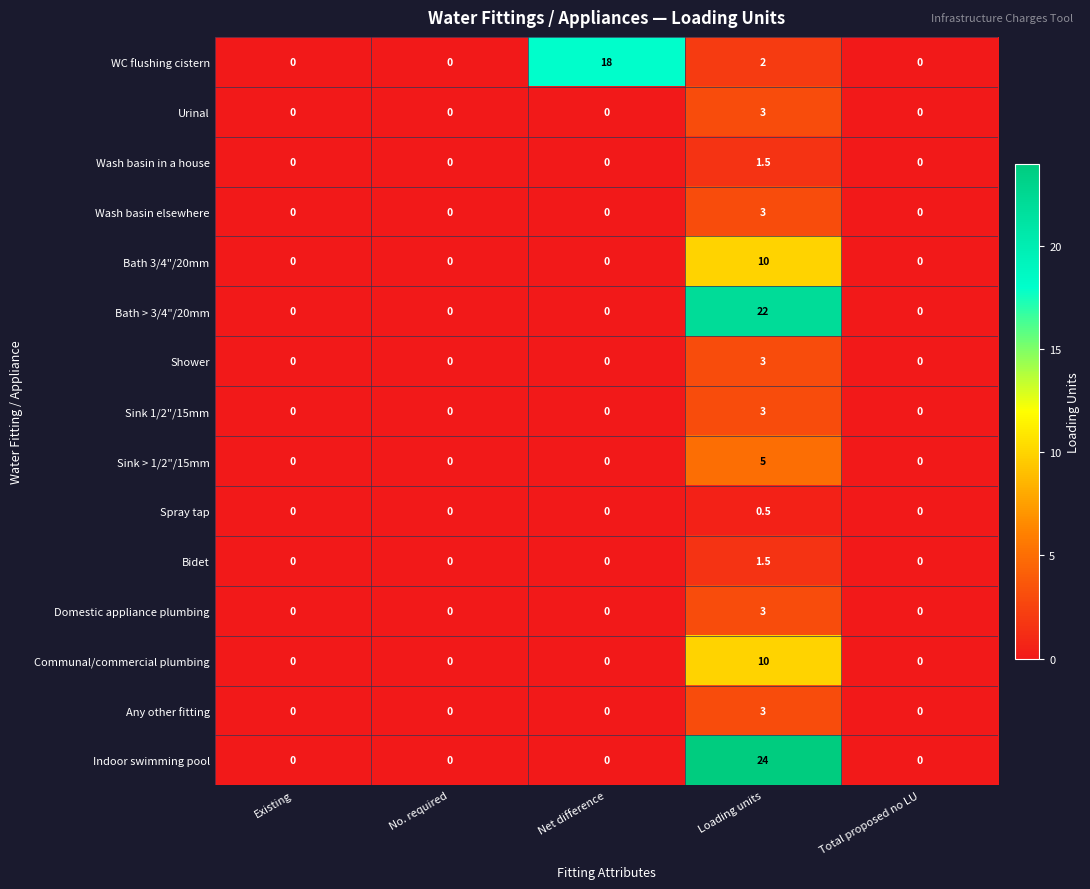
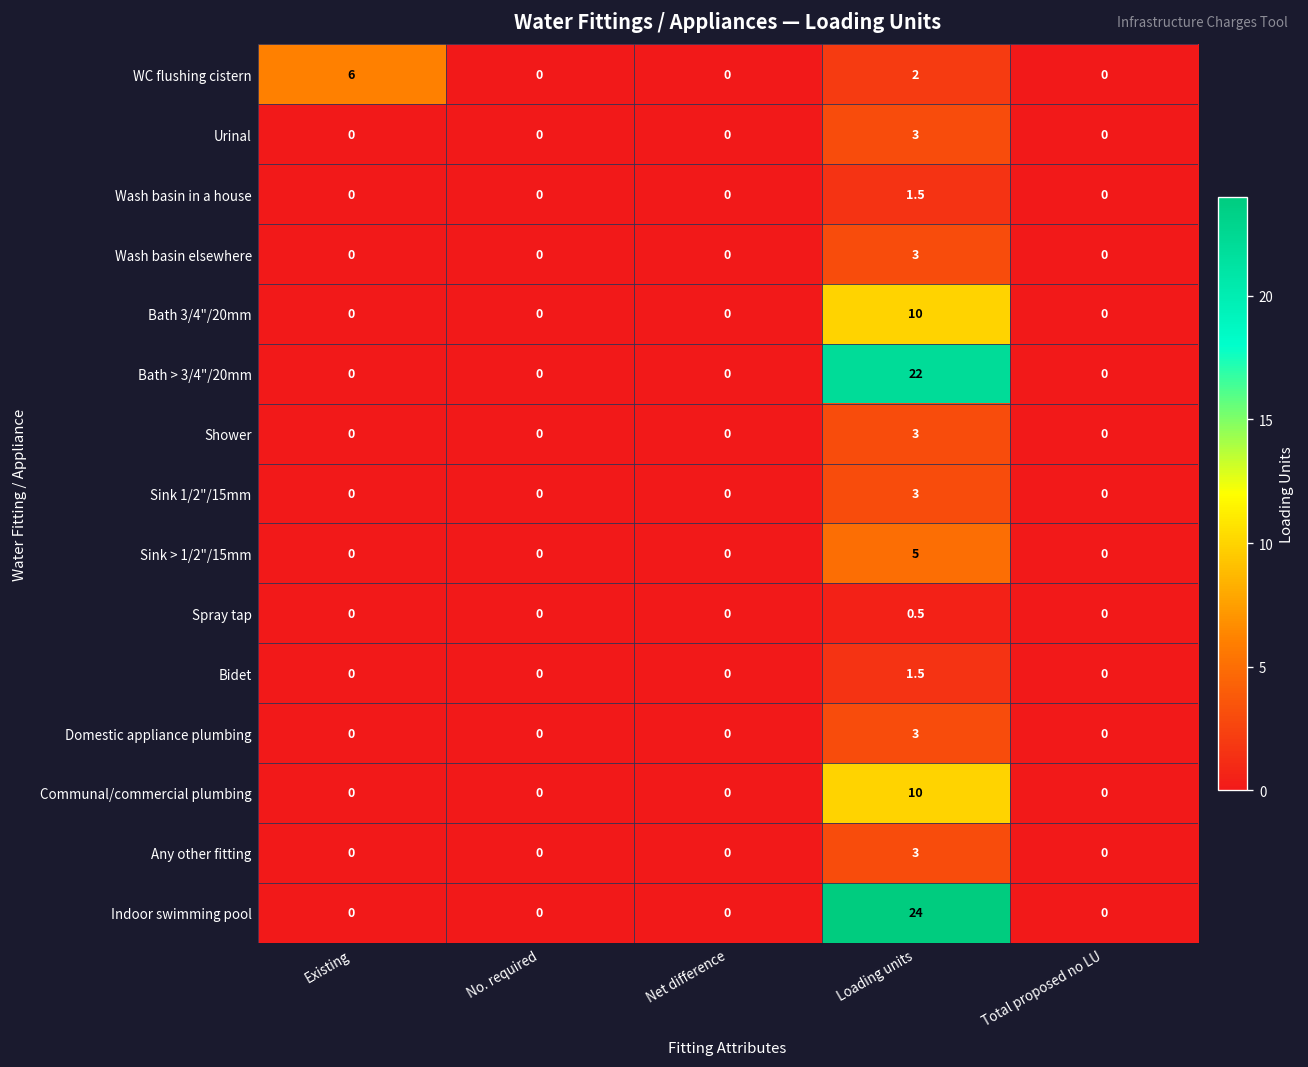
  {
    "WC flushing cistern": {
-     "Existing": 0,
+     "Existing": 6,
      "No. required": 0,
-     "Net difference": 18,
+     "Net difference": 0,
      "Loading units": 2,
      "Total proposed no LU": 0
    },
    "Urinal": {
      "Existing": 0,
      "No. required": 0,
      "Net difference": 0,
      "Loading units": 3,
      "Total proposed no LU": 0
    },
    "Wash basin in a house": {
      "Existing": 0,
      "No. required": 0,
      "Net difference": 0,
      "Loading units": 1.5,
      "Total proposed no LU": 0
    },
    "Wash basin elsewhere": {
      "Existing": 0,
      "No. required": 0,
      "Net difference": 0,
      "Loading units": 3,
      "Total proposed no LU": 0
    },
    "Bath 3/4\"/20mm": {
      "Existing": 0,
      "No. required": 0,
      "Net difference": 0,
      "Loading units": 10,
      "Total proposed no LU": 0
    },
    "Bath > 3/4\"/20mm": {
      "Existing": 0,
      "No. required": 0,
      "Net difference": 0,
      "Loading units": 22,
      "Total proposed no LU": 0
    },
    "Shower": {
      "Existing": 0,
      "No. required": 0,
      "Net difference": 0,
      "Loading units": 3,
      "Total proposed no LU": 0
    },
    "Sink 1/2\"/15mm": {
      "Existing": 0,
      "No. required": 0,
      "Net difference": 0,
      "Loading units": 3,
      "Total proposed no LU": 0
    },
    "Sink > 1/2\"/15mm": {
      "Existing": 0,
      "No. required": 0,
      "Net difference": 0,
      "Loading units": 5,
      "Total proposed no LU": 0
    },
    "Spray tap": {
      "Existing": 0,
      "No. required": 0,
      "Net difference": 0,
      "Loading units": 0.5,
      "Total proposed no LU": 0
    },
    "Bidet": {
      "Existing": 0,
      "No. required": 0,
      "Net difference": 0,
      "Loading units": 1.5,
      "Total proposed no LU": 0
    },
    "Domestic appliance plumbing": {
      "Existing": 0,
      "No. required": 0,
      "Net difference": 0,
      "Loading units": 3,
      "Total proposed no LU": 0
    },
    "Communal/commercial plumbing": {
      "Existing": 0,
      "No. required": 0,
      "Net difference": 0,
      "Loading units": 10,
      "Total proposed no LU": 0
    },
    "Any other fitting": {
      "Existing": 0,
      "No. required": 0,
      "Net difference": 0,
      "Loading units": 3,
      "Total proposed no LU": 0
    },
    "Indoor swimming pool": {
      "Existing": 0,
      "No. required": 0,
      "Net difference": 0,
      "Loading units": 24,
      "Total proposed no LU": 0
    }
  }
